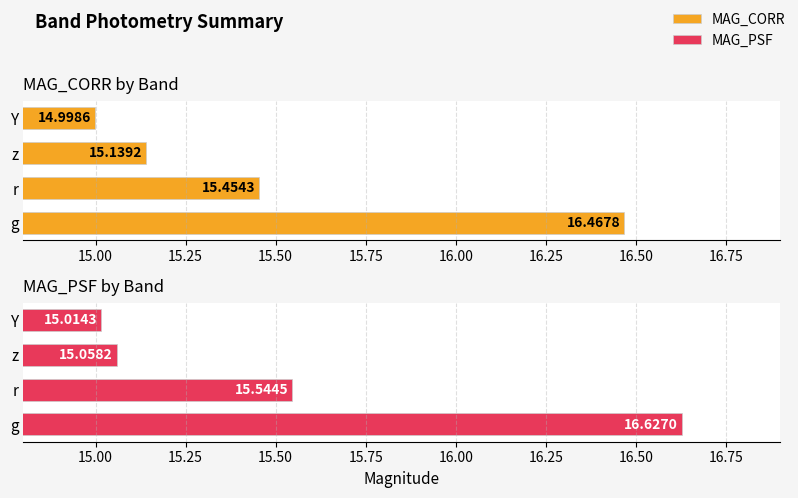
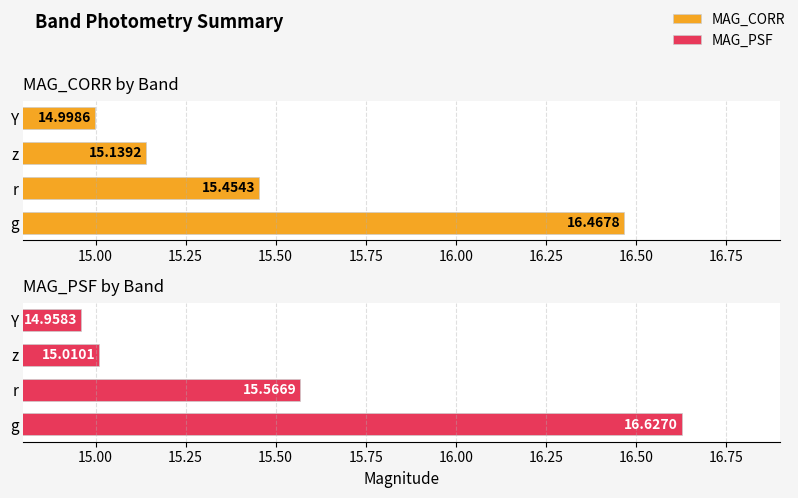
  {
    "MAG_CORR by Band": {
      "Y": 14.9986,
      "z": 15.1392,
      "r": 15.4543,
      "g": 16.4678
    },
    "MAG_PSF by Band": {
-     "Y": 15.0143,
-     "z": 15.0582,
-     "r": 15.5445,
+     "Y": 14.9583,
+     "z": 15.0101,
+     "r": 15.5669,
      "g": 16.6270
    }
  }
